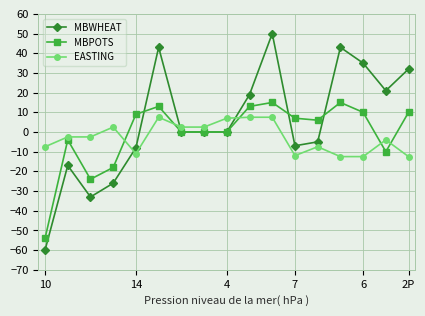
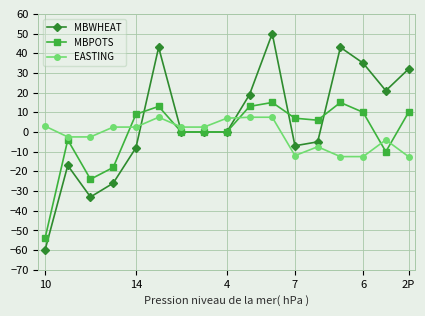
  {
    "EASTING": {
-     "10": -8,
-     "14": -11,
+     "10": 3,
+     "14": 3,
      "4": 7,
      "7": -12,
      "6": -13,
      "2P": -13
    }
  }
